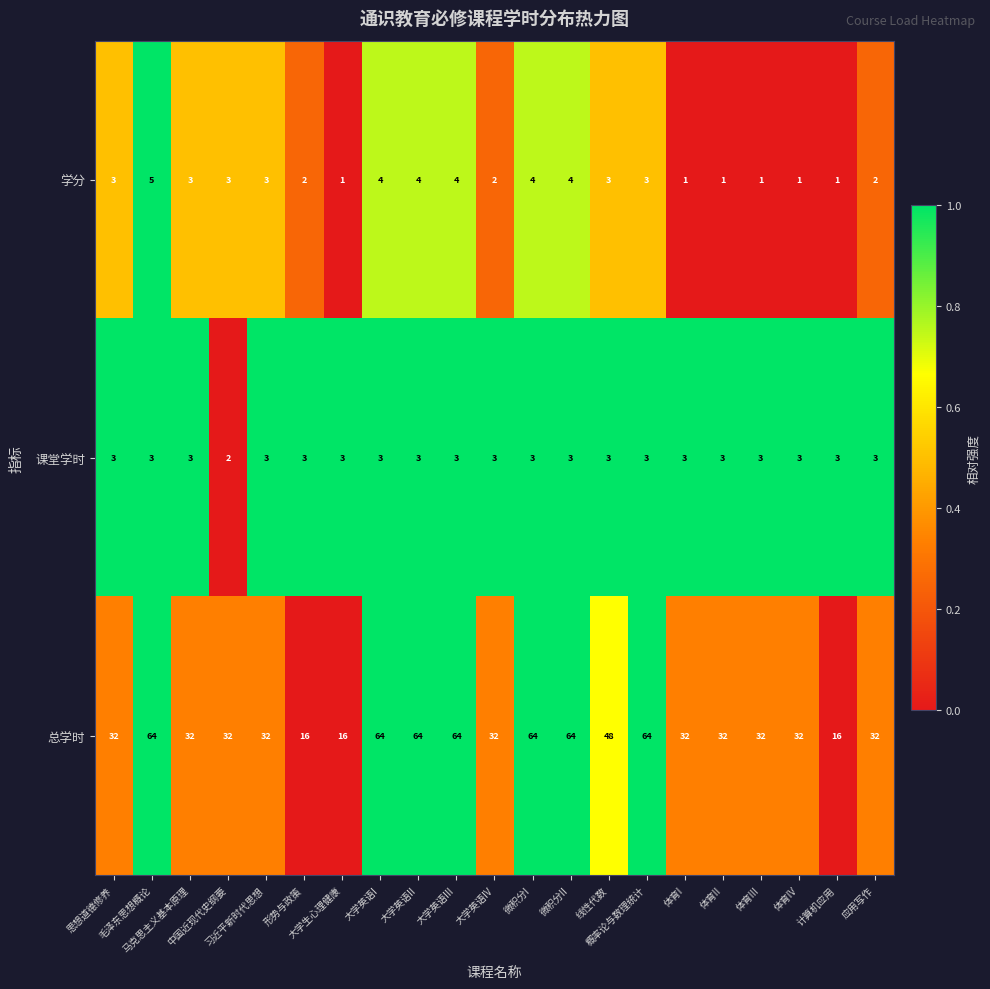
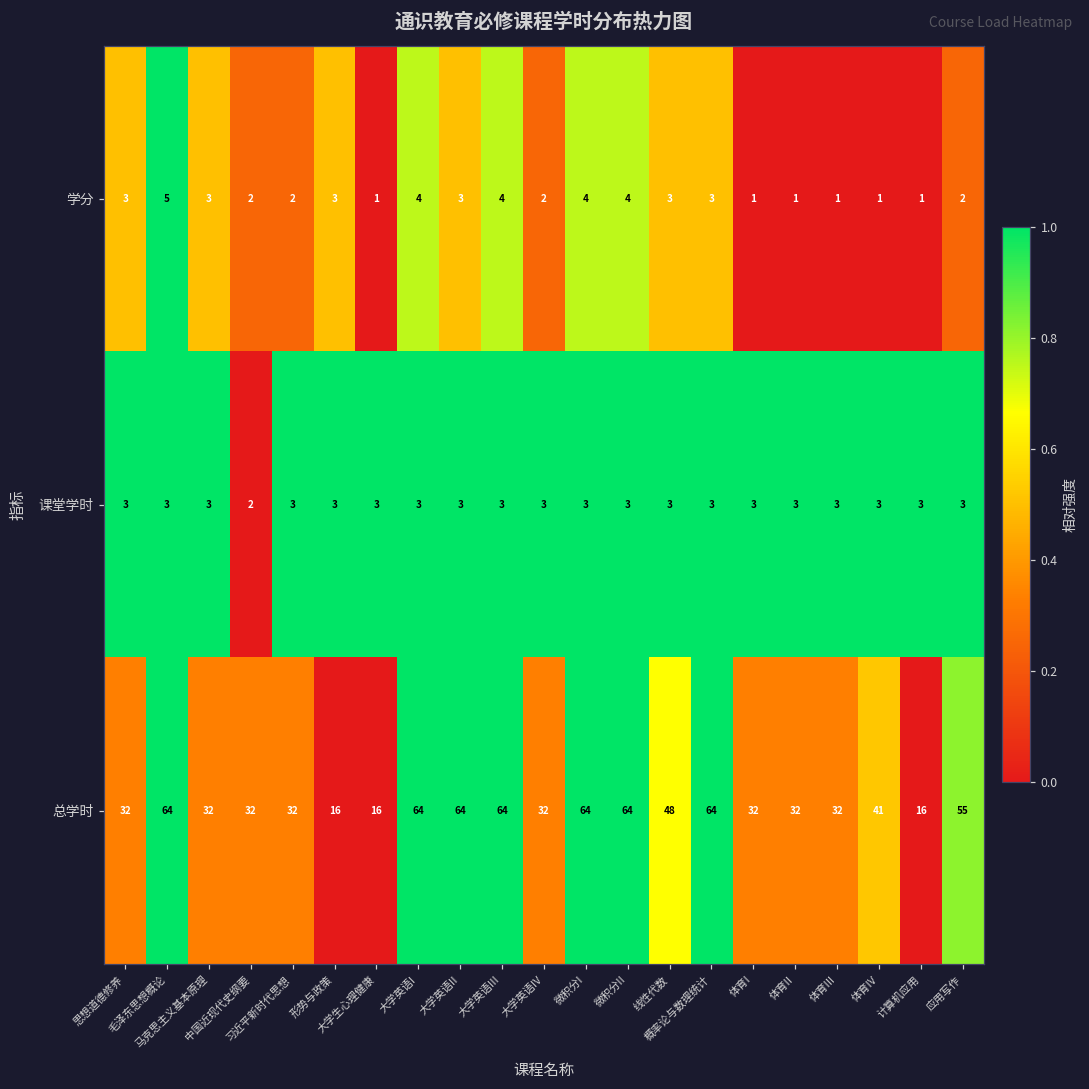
  {
    "学分": {
      "思想道德修养": 3,
      "毛泽东思想概论": 5,
      "马克思主义基本原理": 3,
-     "中国近现代史纲要": 3,
-     "习近平新时代思想": 3,
-     "形势与政策": 2,
+     "中国近现代史纲要": 2,
+     "习近平新时代思想": 2,
+     "形势与政策": 3,
      "大学生心理健康": 1,
      "大学英语I": 4,
-     "大学英语II": 4,
+     "大学英语II": 3,
      "大学英语III": 4,
      "大学英语IV": 2,
      "微积分I": 4,
      "微积分II": 4,
      "线性代数": 3,
      "概率论与数理统计": 3,
      "体育I": 1,
      "体育II": 1,
      "体育III": 1,
      "体育IV": 1,
      "计算机应用": 1,
      "应用写作": 2
    },
    "课堂学时": {
      "思想道德修养": 3,
      "毛泽东思想概论": 3,
      "马克思主义基本原理": 3,
      "中国近现代史纲要": 2,
      "习近平新时代思想": 3,
      "形势与政策": 3,
      "大学生心理健康": 3,
      "大学英语I": 3,
      "大学英语II": 3,
      "大学英语III": 3,
      "大学英语IV": 3,
      "微积分I": 3,
      "微积分II": 3,
      "线性代数": 3,
      "概率论与数理统计": 3,
      "体育I": 3,
      "体育II": 3,
      "体育III": 3,
      "体育IV": 3,
      "计算机应用": 3,
      "应用写作": 3
    },
    "总学时": {
      "思想道德修养": 32,
      "毛泽东思想概论": 64,
      "马克思主义基本原理": 32,
      "中国近现代史纲要": 32,
      "习近平新时代思想": 32,
      "形势与政策": 16,
      "大学生心理健康": 16,
      "大学英语I": 64,
      "大学英语II": 64,
      "大学英语III": 64,
      "大学英语IV": 32,
      "微积分I": 64,
      "微积分II": 64,
      "线性代数": 48,
      "概率论与数理统计": 64,
      "体育I": 32,
      "体育II": 32,
      "体育III": 32,
-     "体育IV": 32,
+     "体育IV": 41,
      "计算机应用": 16,
-     "应用写作": 32
+     "应用写作": 55
    }
  }
